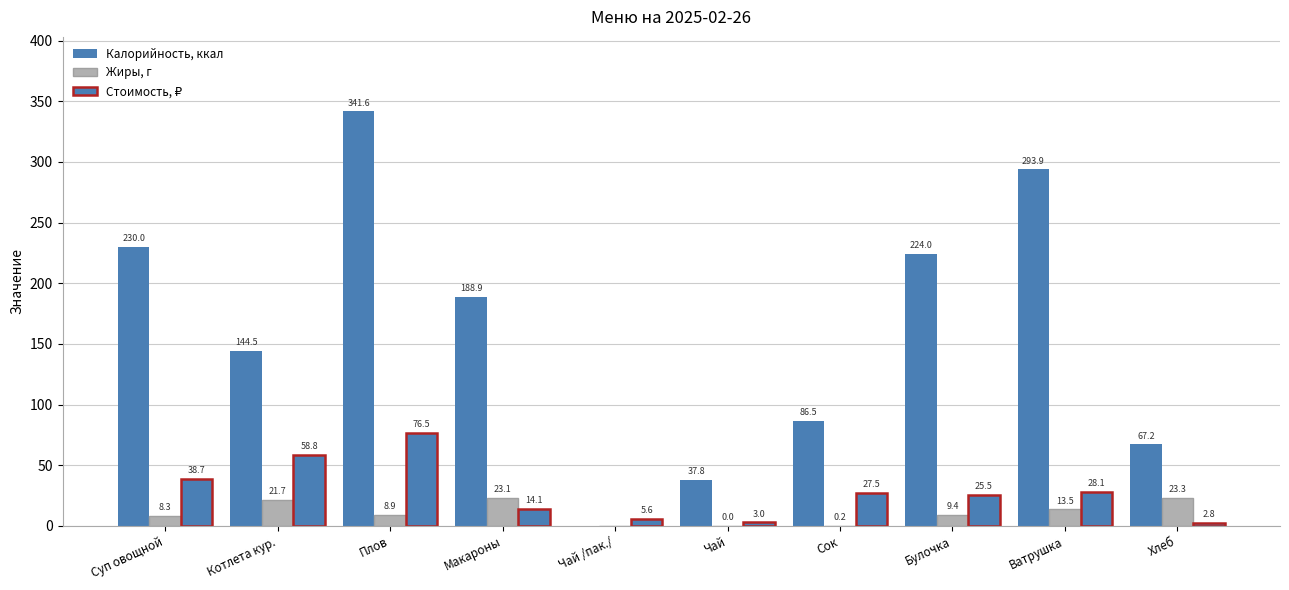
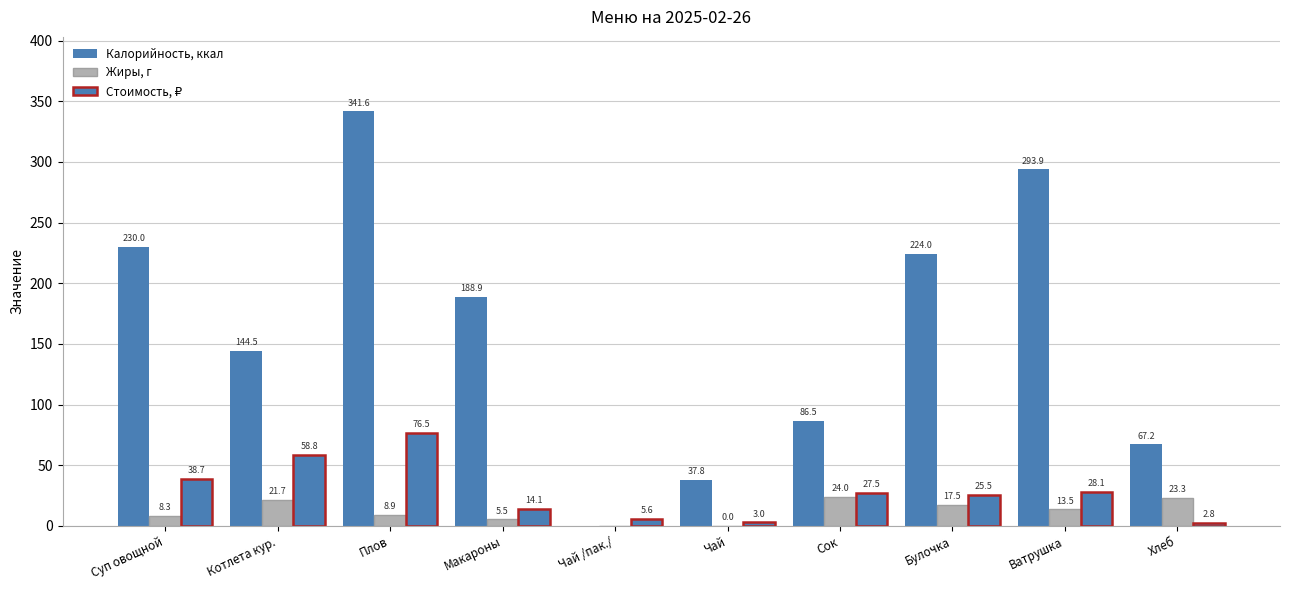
  {
    "Жиры, г": {
      "Суп овощной": 8.3,
      "Котлета кур.": 21.7,
      "Плов": 8.9,
-     "Макароны": 23.1,
+     "Макароны": 5.5,
      "Чай": 0.0,
-     "Сок": 0.2,
-     "Булочка": 9.4,
+     "Сок": 24.0,
+     "Булочка": 17.5,
      "Ватрушка": 13.5,
      "Хлеб": 23.3
    }
  }
